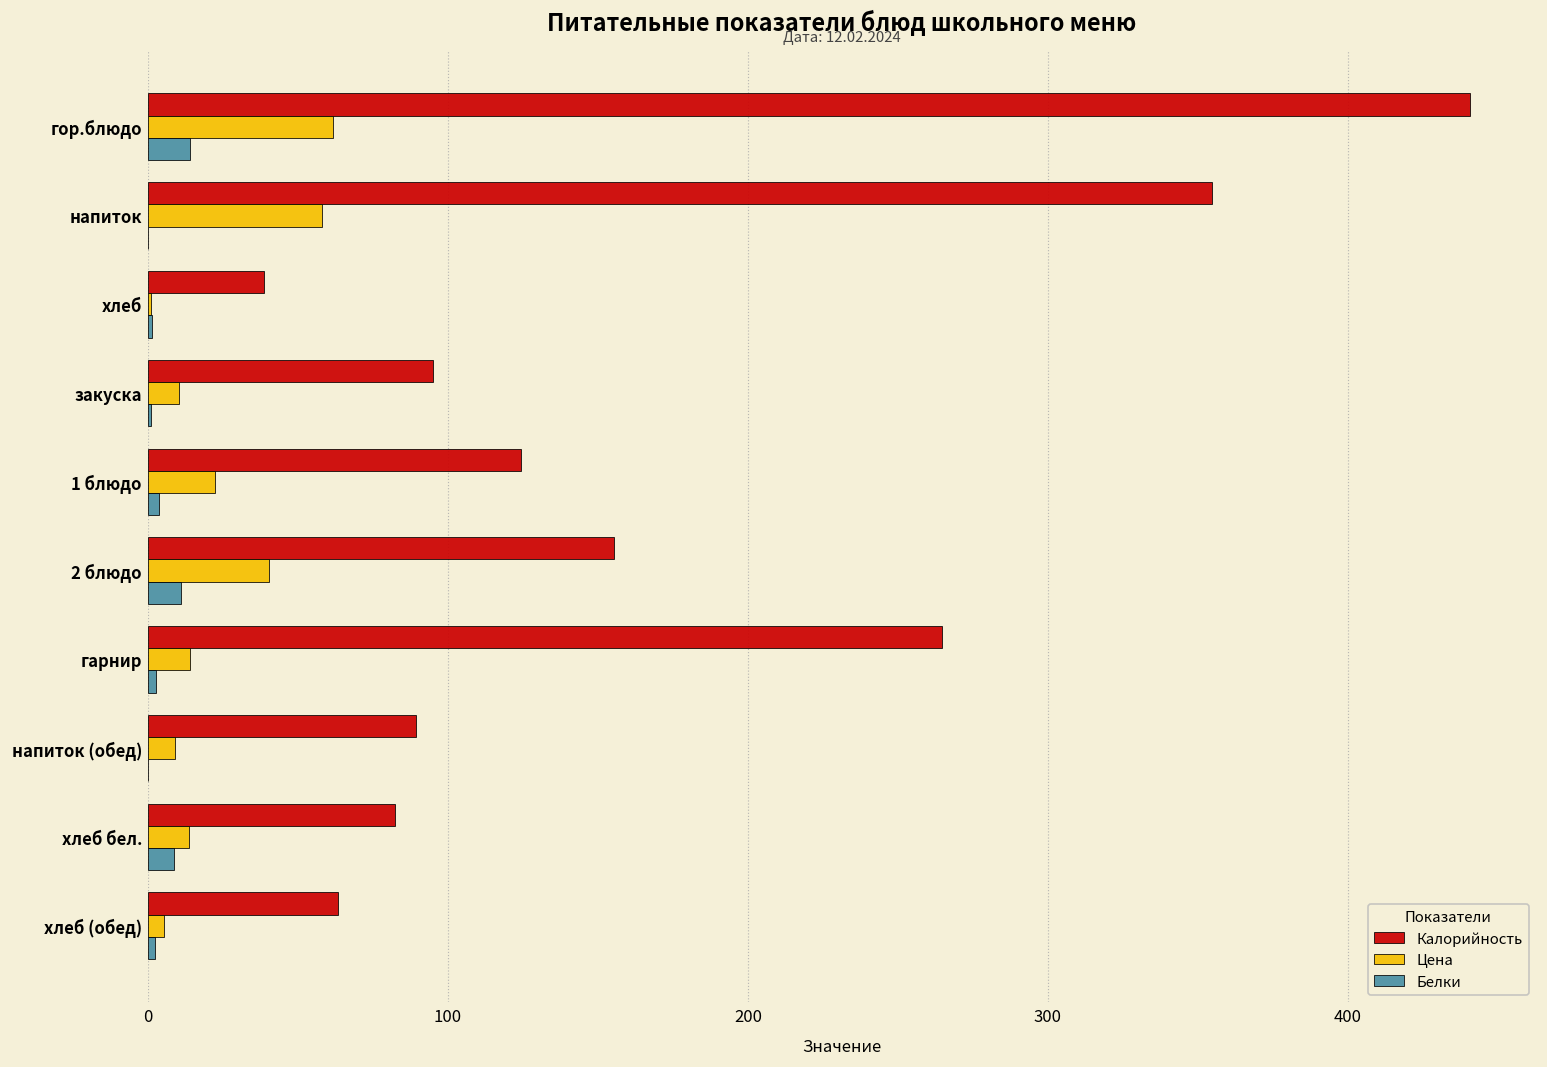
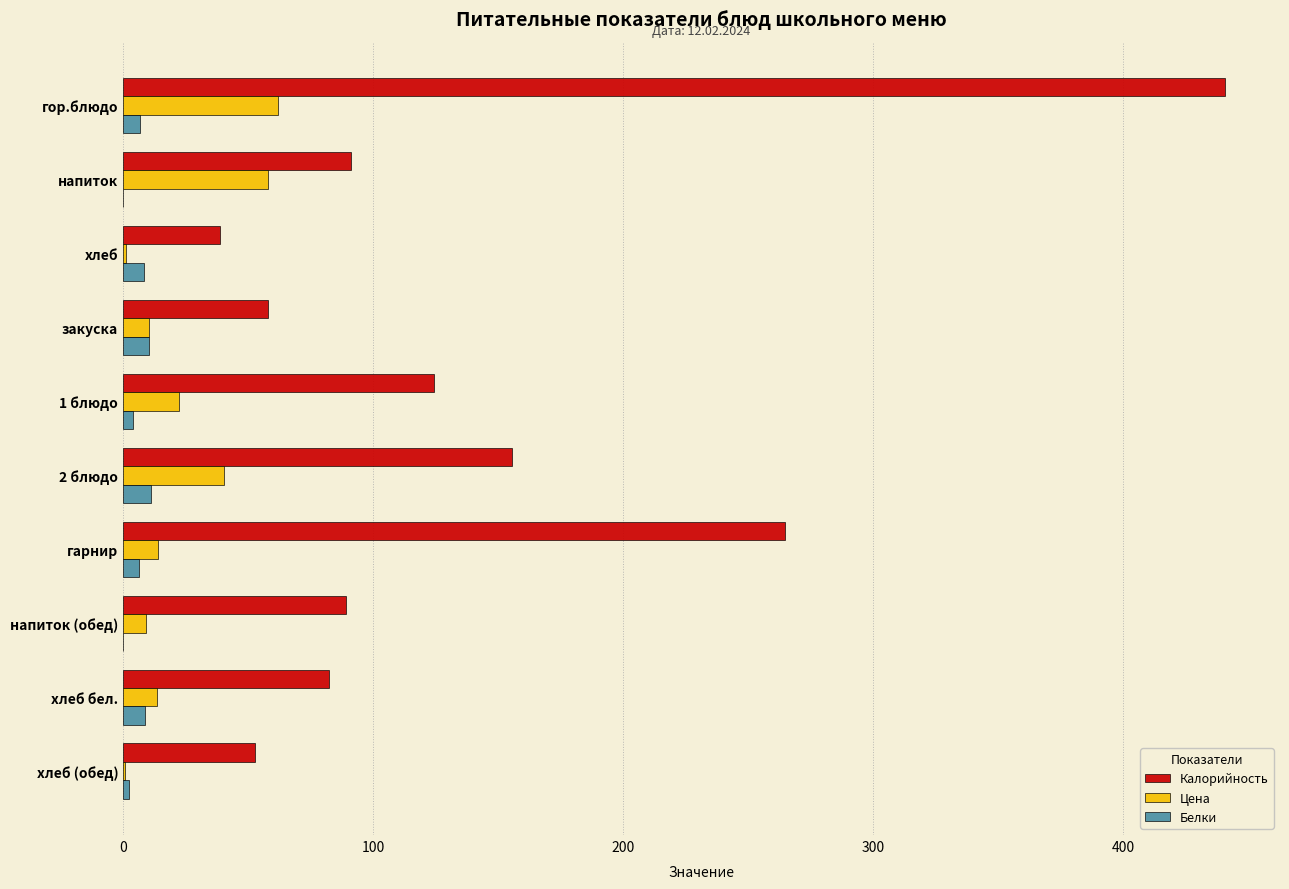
  {
    "Калорийность": {
      "гор.блюдо": 441,
-     "напиток": 355,
+     "напиток": 91,
      "хлеб": 39,
-     "закуска": 95,
+     "закуска": 58,
      "1 блюдо": 124,
      "2 блюдо": 155,
      "гарнир": 265,
      "напиток (обед)": 89,
      "хлеб бел.": 82,
-     "хлеб (обед)": 63
+     "хлеб (обед)": 53
    },
    "Цена": {
      "гор.блюдо": 62,
      "напиток": 58,
      "хлеб": 1,
      "закуска": 11,
      "1 блюдо": 23,
      "2 блюдо": 40,
      "гарнир": 14,
      "напиток (обед)": 9,
      "хлеб бел.": 14,
-     "хлеб (обед)": 5
+     "хлеб (обед)": 1
    },
    "Белки": {
-     "гор.блюдо": 14,
+     "гор.блюдо": 7,
      "напиток": 0,
-     "хлеб": 2,
-     "закуска": 1,
+     "хлеб": 8,
+     "закуска": 10,
      "1 блюдо": 4,
      "2 блюдо": 11,
-     "гарнир": 3,
+     "гарнир": 6,
      "напиток (обед)": 0,
      "хлеб бел.": 9,
      "хлеб (обед)": 2
    }
  }
